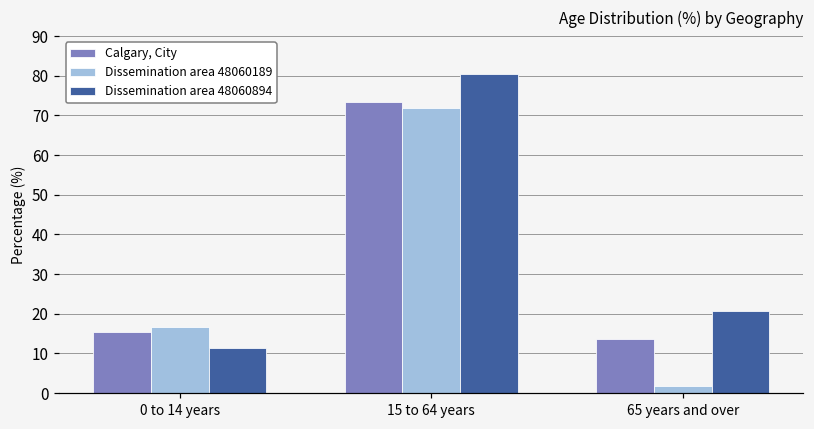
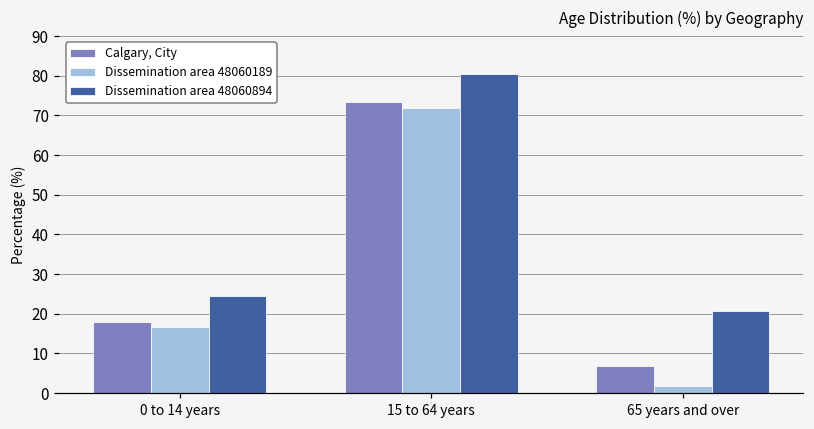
  {
    "Calgary, City": {
-     "0 to 14 years": 15,
+     "0 to 14 years": 18,
      "15 to 64 years": 73,
-     "65 years and over": 14
+     "65 years and over": 7
    },
    "Dissemination area 48060189": {
      "0 to 14 years": 17,
      "15 to 64 years": 72,
      "65 years and over": 2
    },
    "Dissemination area 48060894": {
-     "0 to 14 years": 11,
+     "0 to 14 years": 24,
      "15 to 64 years": 81,
      "65 years and over": 21
    }
  }
